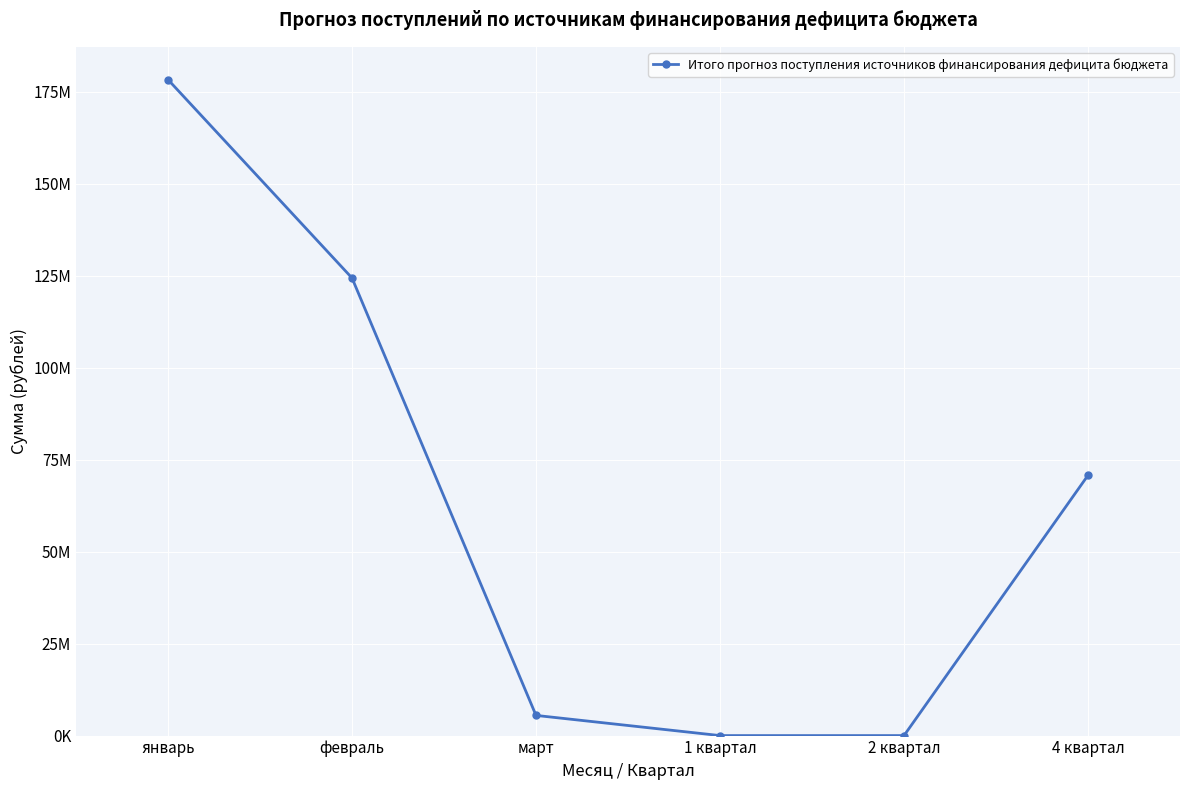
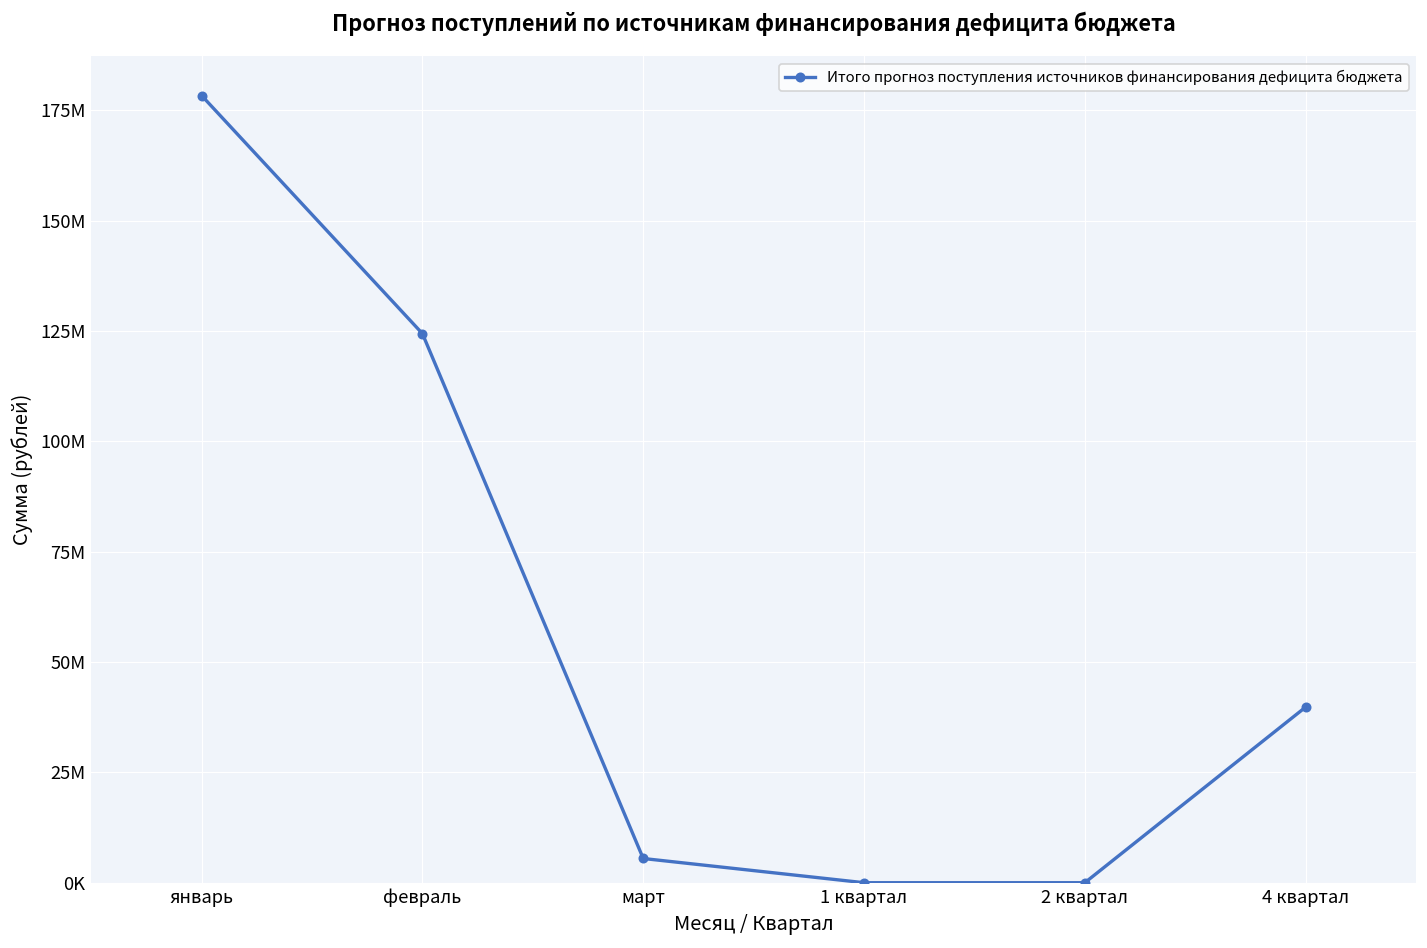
  {
    "январь": 178000000,
    "февраль": 124000000,
    "март": 5000000,
    "1 квартал": 0,
    "2 квартал": 0,
-   "4 квартал": 71000000
+   "4 квартал": 40000000
  }
